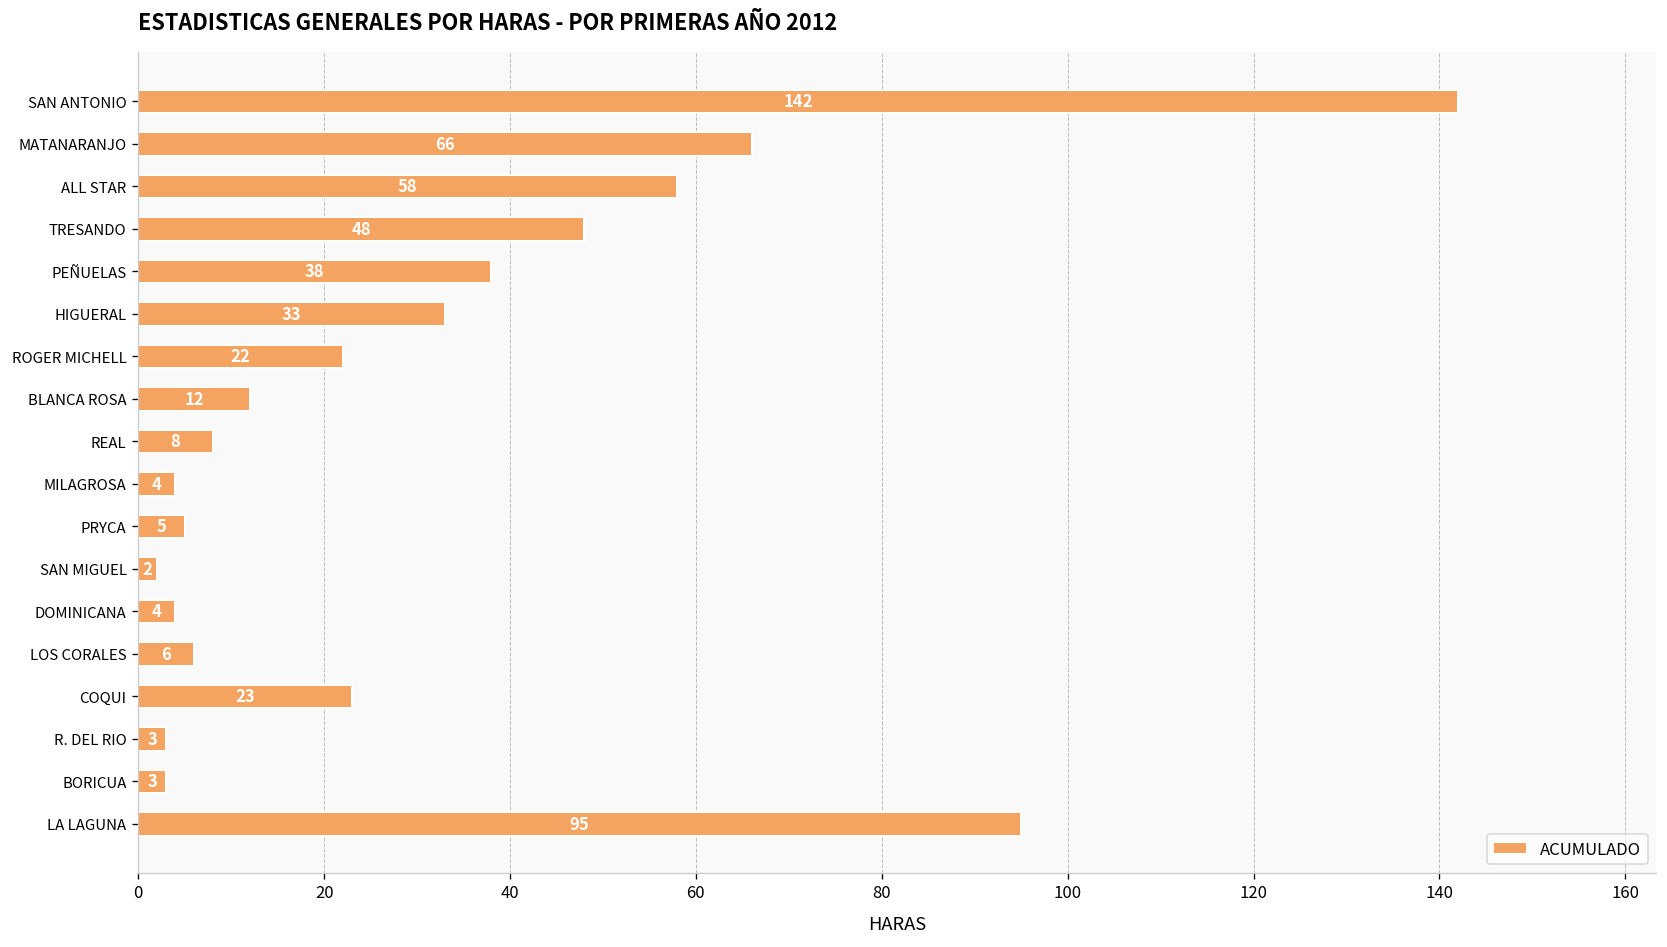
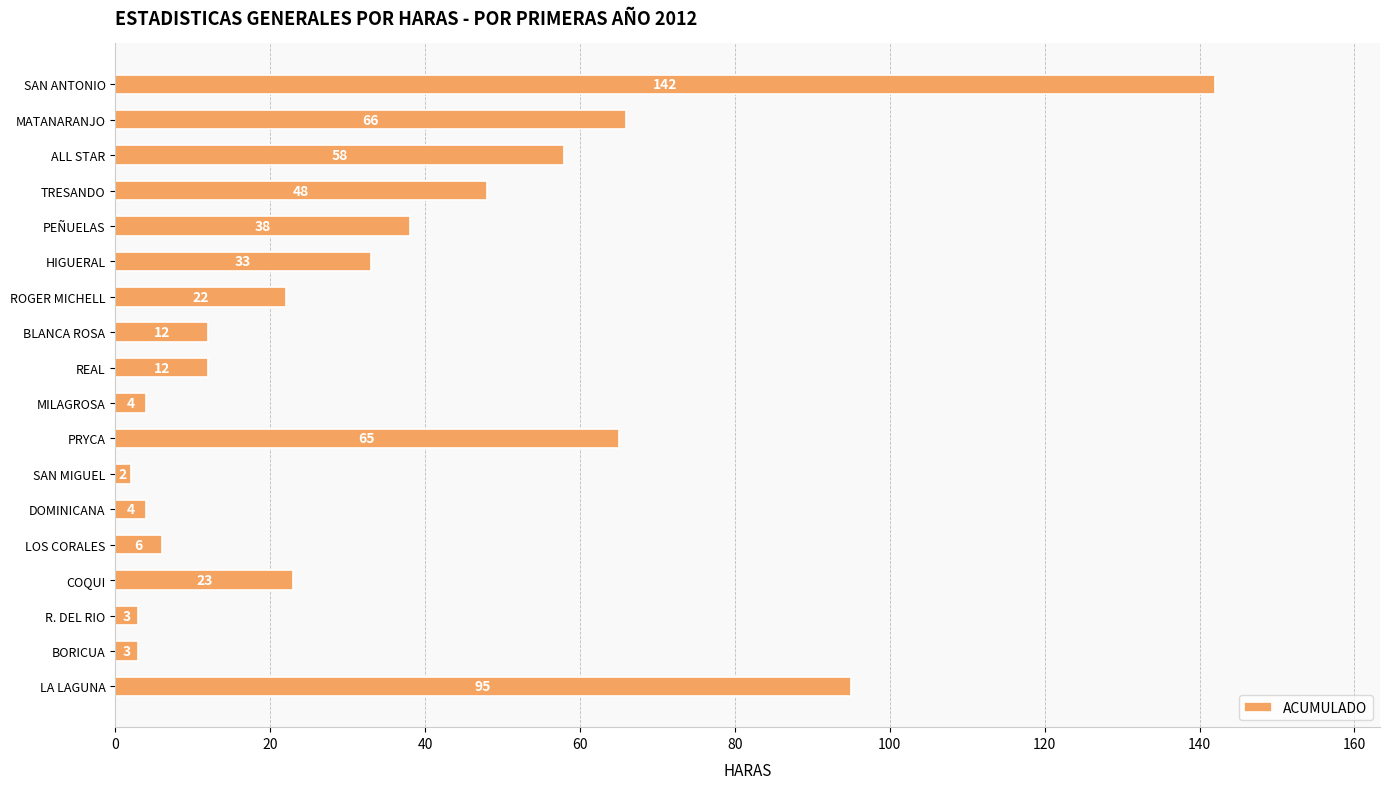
  {
    "SAN ANTONIO": 142,
    "MATANARANJO": 66,
    "ALL STAR": 58,
    "TRESANDO": 48,
    "PEÑUELAS": 38,
    "HIGUERAL": 33,
    "ROGER MICHELL": 22,
    "BLANCA ROSA": 12,
-   "REAL": 8,
+   "REAL": 12,
    "MILAGROSA": 4,
-   "PRYCA": 5,
+   "PRYCA": 65,
    "SAN MIGUEL": 2,
    "DOMINICANA": 4,
    "LOS CORALES": 6,
    "COQUI": 23,
    "R. DEL RIO": 3,
    "BORICUA": 3,
    "LA LAGUNA": 95
  }
